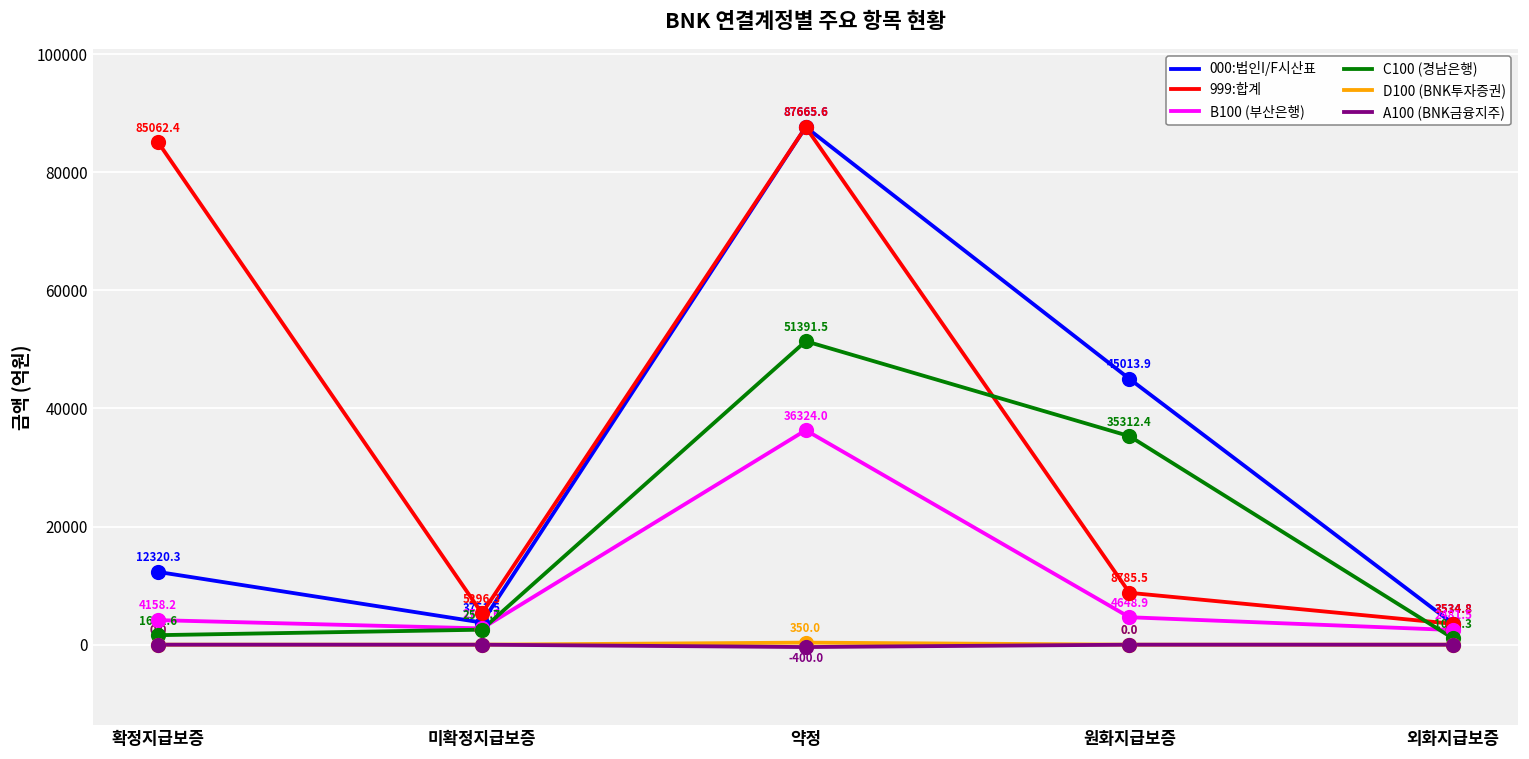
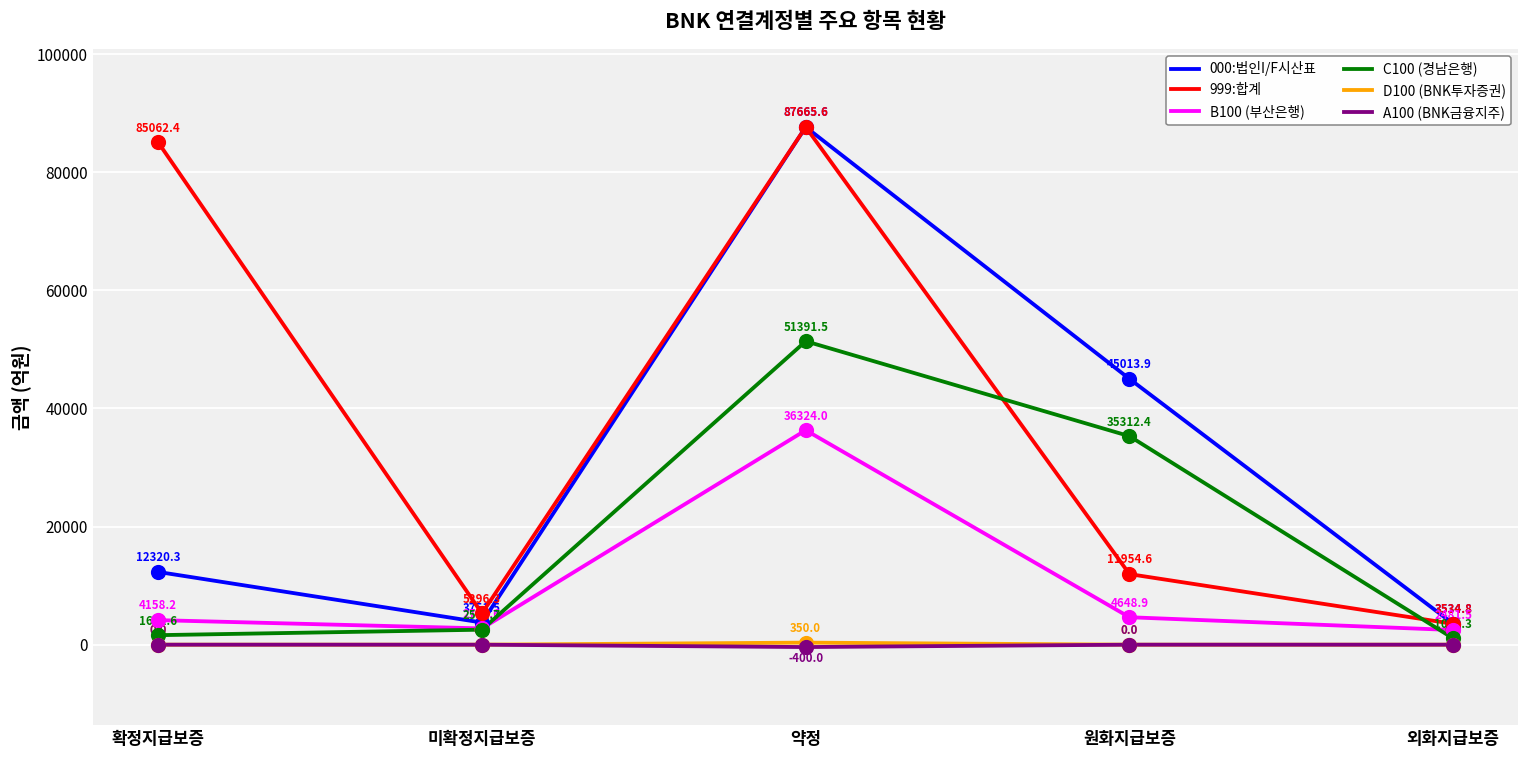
  {
    "000:법인I/F시산표": {
      "확정지급보증": 12320.3,
      "원화지급보증": 45013.9
    },
    "999:합계": {
      "확정지급보증": 85062.4,
-     "원화지급보증": 8785.5
+     "원화지급보증": 11954.6
    },
    "B100 (부산은행)": {
      "확정지급보증": 4158.2,
      "약정": 36324.0,
      "원화지급보증": 4648.9
    },
    "C100 (경남은행)": {
      "약정": 51391.5,
      "원화지급보증": 35312.4
    },
    "D100 (BNK투자증권)": {
      "약정": 350.0
    },
    "A100 (BNK금융지주)": {
      "약정": -400.0
    }
  }
